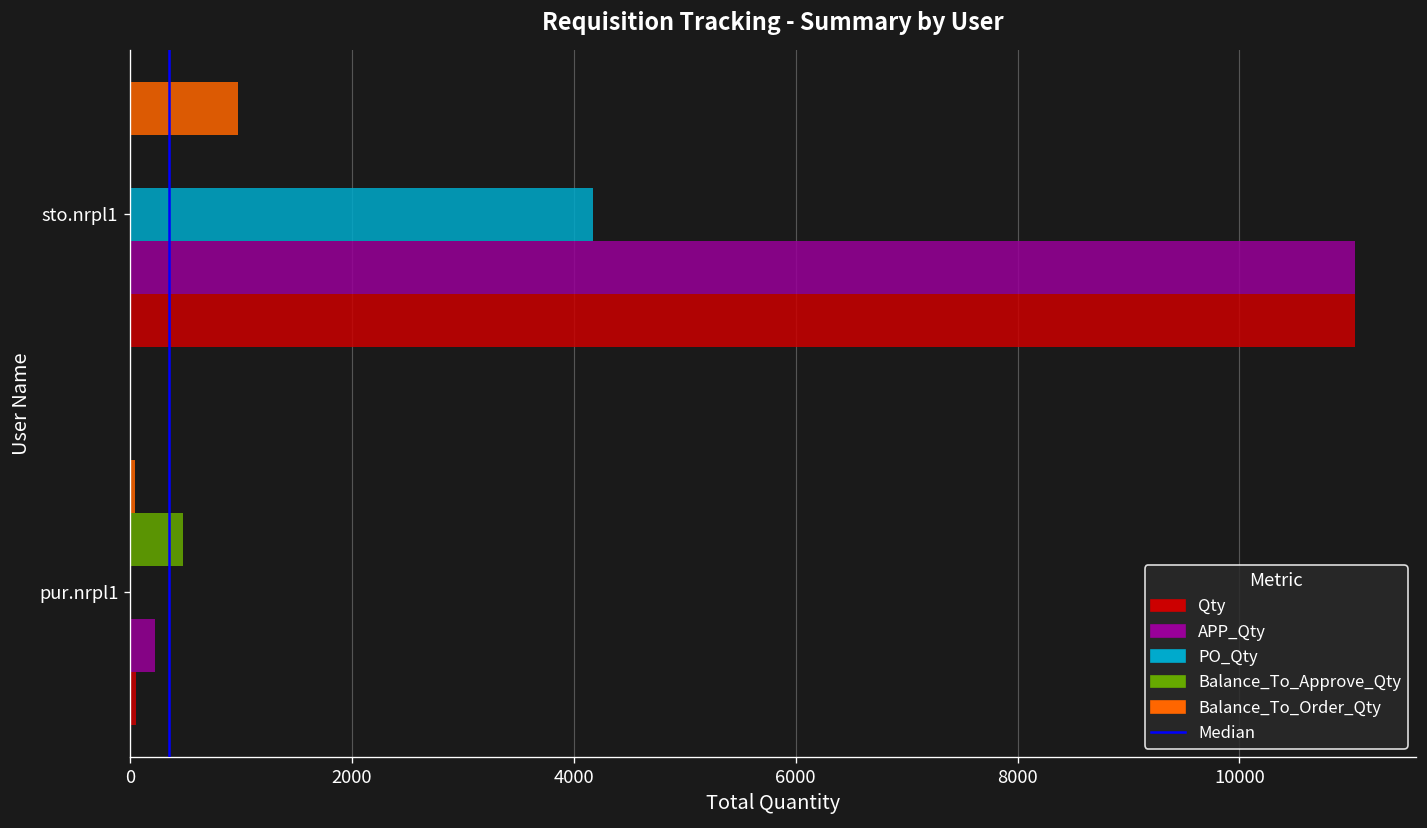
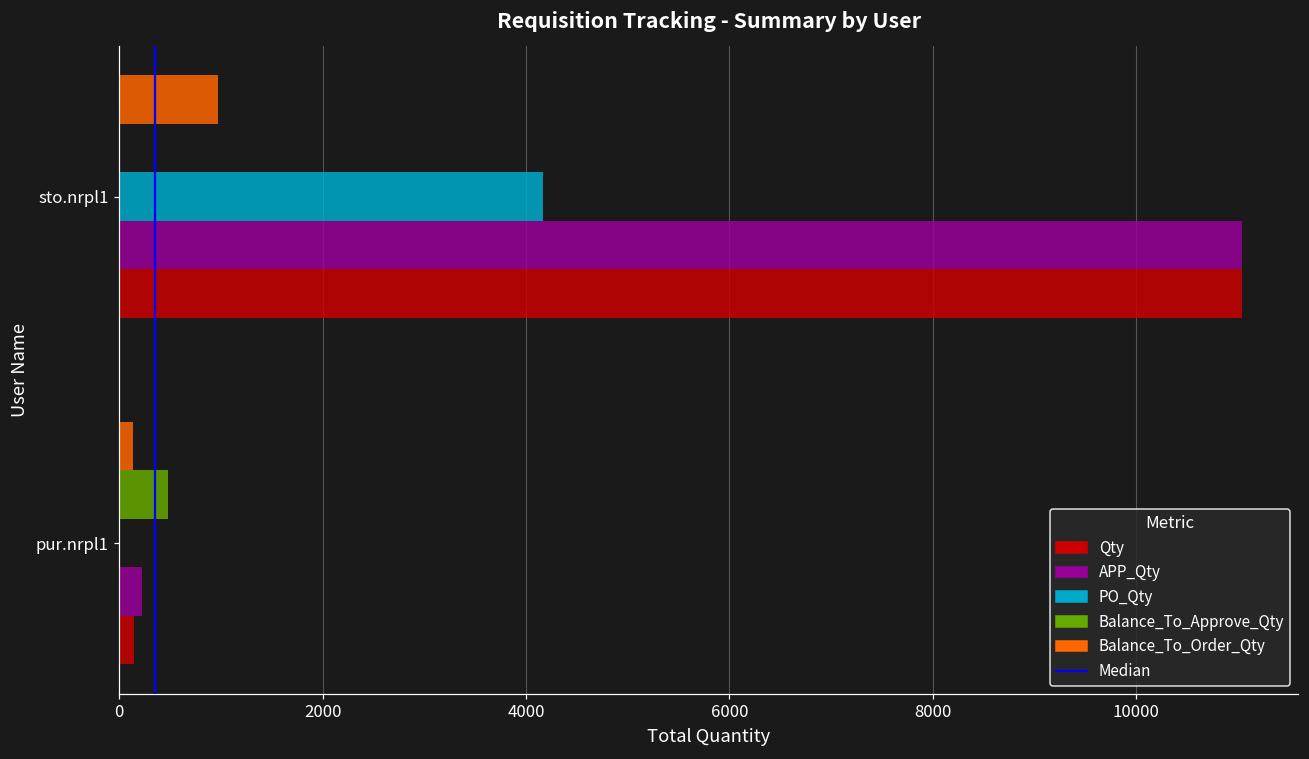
  {
    "Qty": {
      "sto.nrpl1": 11000,
-     "pur.nrpl1": 50
+     "pur.nrpl1": 140
    },
    "APP_Qty": {
      "sto.nrpl1": 11000,
      "pur.nrpl1": 200
    },
    "PO_Qty": {
      "sto.nrpl1": 4200,
      "pur.nrpl1": 0
    },
    "Balance_To_Approve_Qty": {
      "sto.nrpl1": 0,
      "pur.nrpl1": 500
    },
    "Balance_To_Order_Qty": {
      "sto.nrpl1": 1000,
-     "pur.nrpl1": 0
+     "pur.nrpl1": 100
    }
  }
